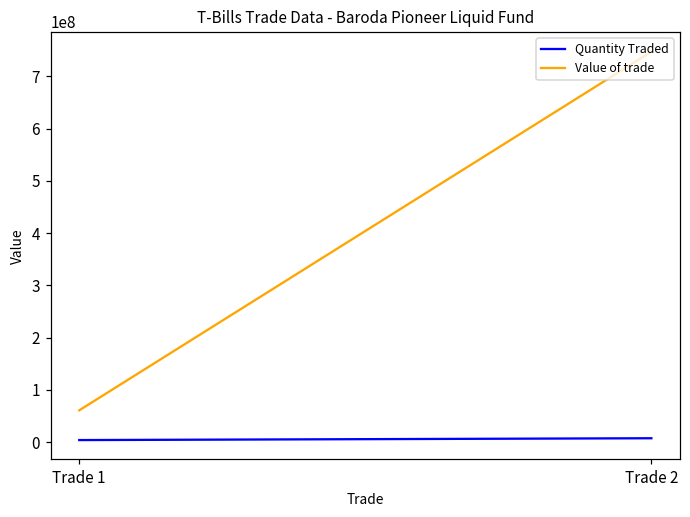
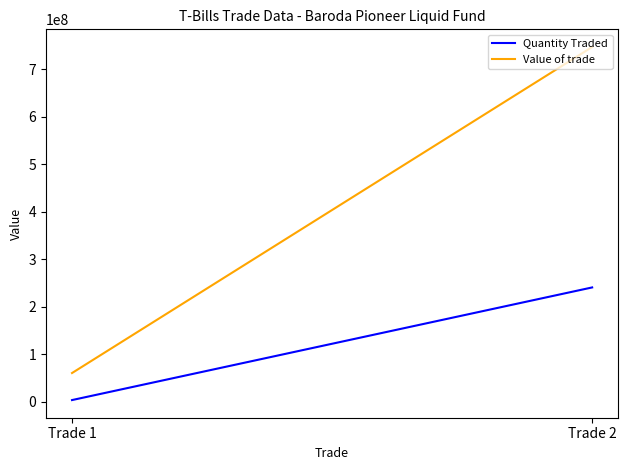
  {
    "Quantity Traded": {
      "Trade 1": 0,
-     "Trade 2": 10000000
+     "Trade 2": 240000000
    },
    "Value of trade": {
      "Trade 1": 60000000
    }
  }
